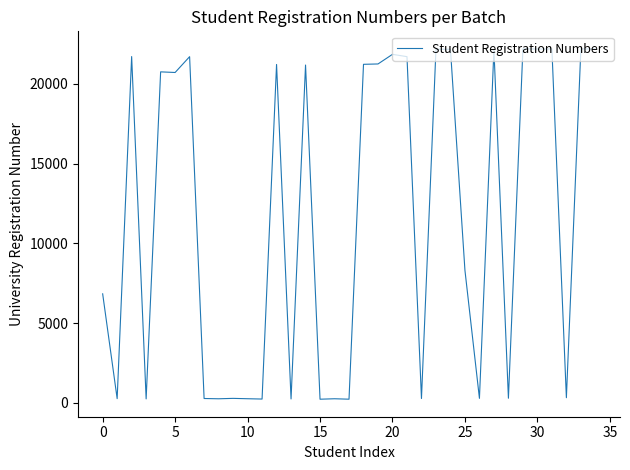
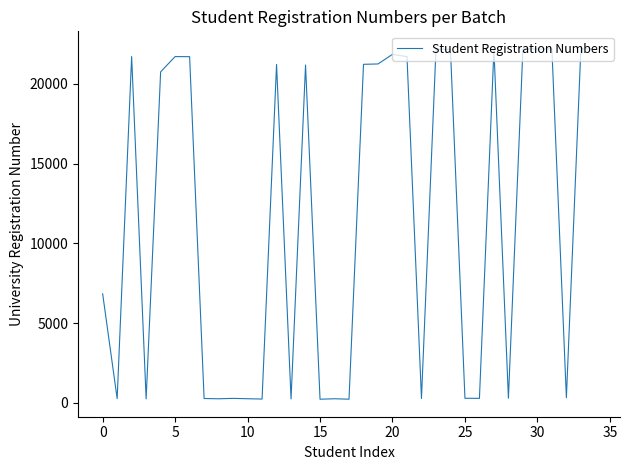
  {
    "0": 6800,
-   "5": 20700,
+   "5": 21700,
    "10": 300,
    "15": 200,
-   "25": 8300
+   "25": 300
  }
